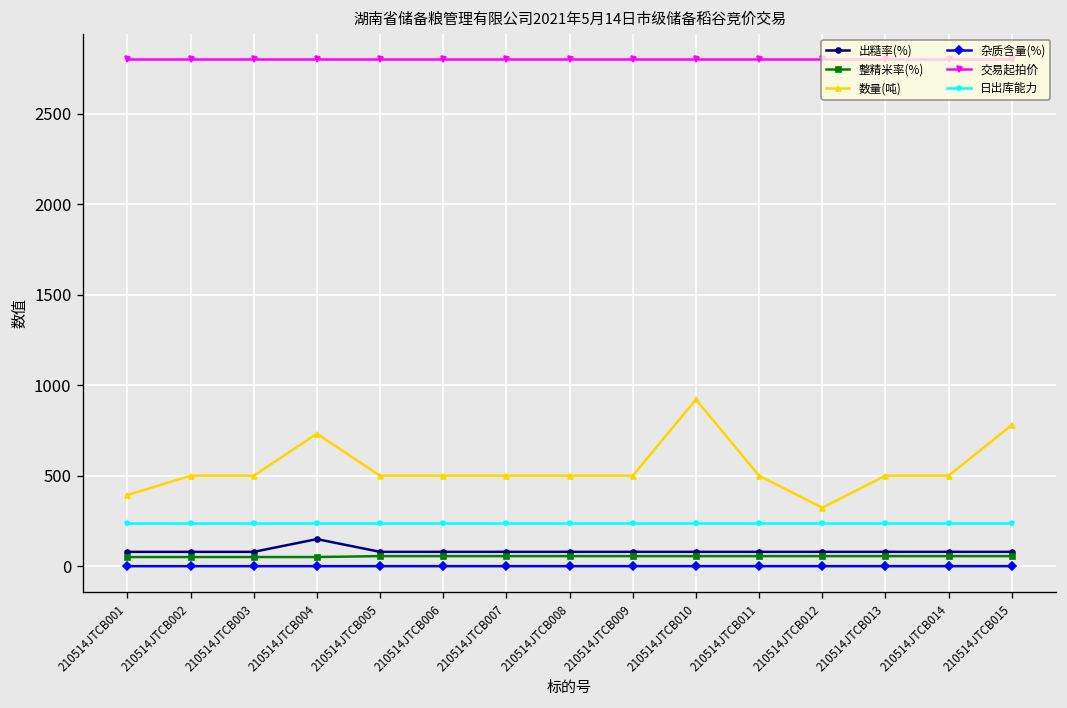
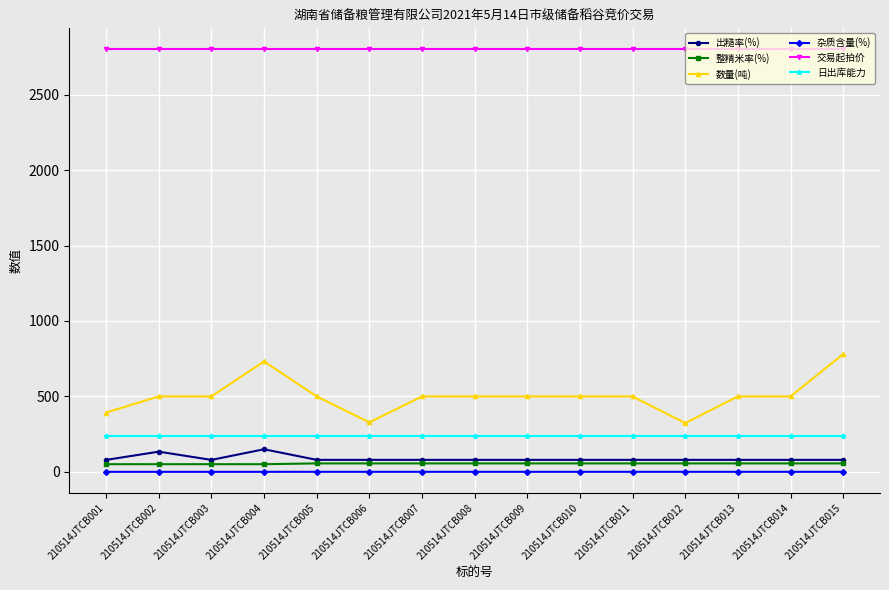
  {
    "出糙率(%)": {
      "210514JTCB001": 80,
-     "210514JTCB002": 80,
+     "210514JTCB002": 130,
      "210514JTCB003": 80,
      "210514JTCB004": 150,
      "210514JTCB005": 80,
      "210514JTCB006": 80,
      "210514JTCB007": 80,
      "210514JTCB008": 80,
      "210514JTCB009": 80,
      "210514JTCB010": 80,
      "210514JTCB011": 80,
      "210514JTCB012": 80,
      "210514JTCB013": 80,
      "210514JTCB014": 80,
      "210514JTCB015": 80
    },
    "整精米率(%)": {
      "210514JTCB001": 50,
      "210514JTCB002": 50,
      "210514JTCB003": 50,
      "210514JTCB004": 50,
      "210514JTCB005": 60,
      "210514JTCB006": 60,
      "210514JTCB007": 60,
      "210514JTCB008": 60,
      "210514JTCB009": 60,
      "210514JTCB010": 60,
      "210514JTCB011": 60,
      "210514JTCB012": 60,
      "210514JTCB013": 60,
      "210514JTCB014": 60,
      "210514JTCB015": 60
    },
    "数量(吨)": {
      "210514JTCB001": 390,
      "210514JTCB002": 500,
      "210514JTCB003": 500,
      "210514JTCB004": 730,
      "210514JTCB005": 500,
-     "210514JTCB006": 500,
+     "210514JTCB006": 330,
      "210514JTCB007": 500,
      "210514JTCB008": 500,
      "210514JTCB009": 500,
-     "210514JTCB010": 920,
+     "210514JTCB010": 500,
      "210514JTCB011": 500,
      "210514JTCB012": 320,
      "210514JTCB013": 500,
      "210514JTCB014": 500,
      "210514JTCB015": 780
    },
    "杂质含量(%)": {
      "210514JTCB001": 0,
      "210514JTCB002": 0,
      "210514JTCB003": 0,
      "210514JTCB004": 0,
      "210514JTCB005": 0,
      "210514JTCB006": 0,
      "210514JTCB007": 0,
      "210514JTCB008": 0,
      "210514JTCB009": 0,
      "210514JTCB010": 0,
      "210514JTCB011": 0,
      "210514JTCB012": 0,
      "210514JTCB013": 0,
      "210514JTCB014": 0,
      "210514JTCB015": 0
    },
    "交易起拍价": {
      "210514JTCB001": 2800,
      "210514JTCB002": 2800,
      "210514JTCB003": 2800,
      "210514JTCB004": 2800,
      "210514JTCB005": 2800,
      "210514JTCB006": 2800,
      "210514JTCB007": 2800,
      "210514JTCB008": 2800,
      "210514JTCB009": 2800,
      "210514JTCB010": 2800,
      "210514JTCB011": 2800
    },
    "日出库能力": {
      "210514JTCB001": 240,
      "210514JTCB002": 240,
      "210514JTCB003": 240,
      "210514JTCB004": 240,
      "210514JTCB005": 240,
      "210514JTCB006": 240,
      "210514JTCB007": 240,
      "210514JTCB008": 240,
      "210514JTCB009": 240,
      "210514JTCB010": 240,
      "210514JTCB011": 240,
      "210514JTCB012": 240,
      "210514JTCB013": 240,
      "210514JTCB014": 240,
      "210514JTCB015": 240
    }
  }
